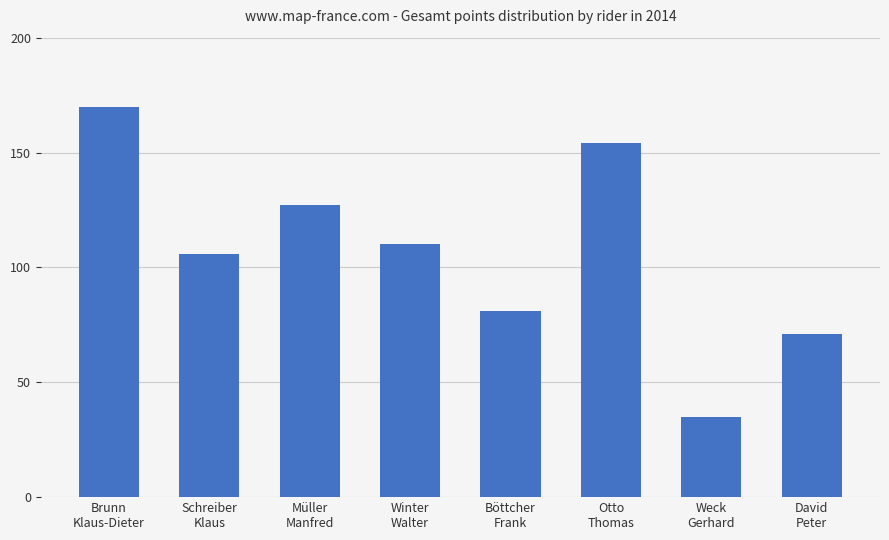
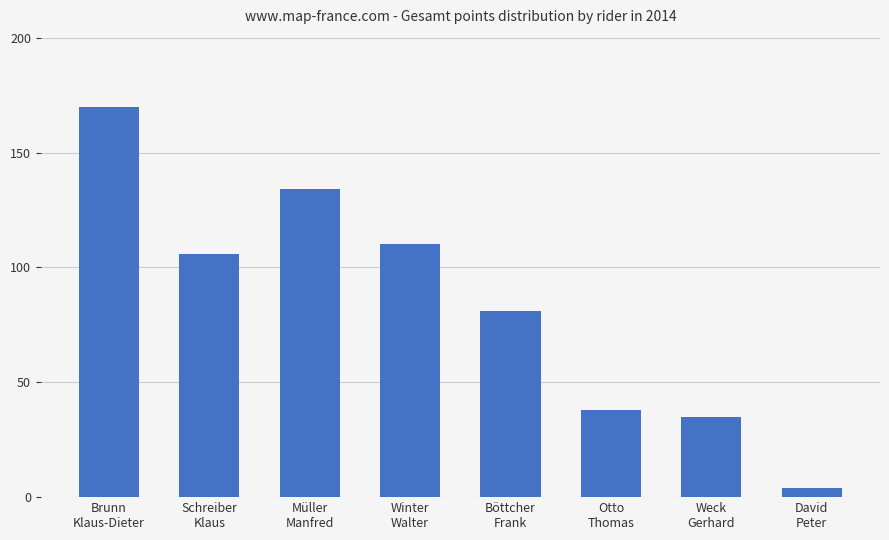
  {
    "Brunn Klaus-Dieter": 170,
    "Schreiber Klaus": 106,
-   "Müller Manfred": 127,
+   "Müller Manfred": 134,
    "Winter Walter": 110,
    "Böttcher Frank": 81,
-   "Otto Thomas": 154,
+   "Otto Thomas": 38,
    "Weck Gerhard": 35,
-   "David Peter": 71
+   "David Peter": 4
  }
